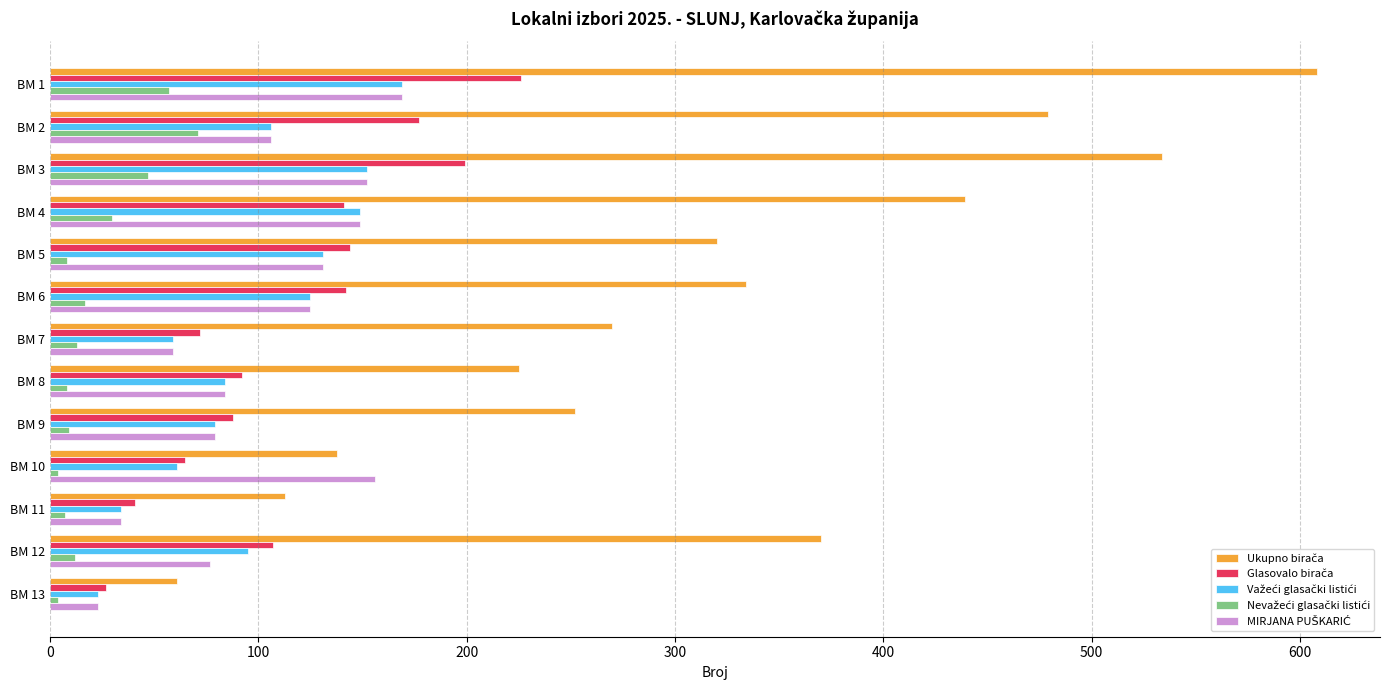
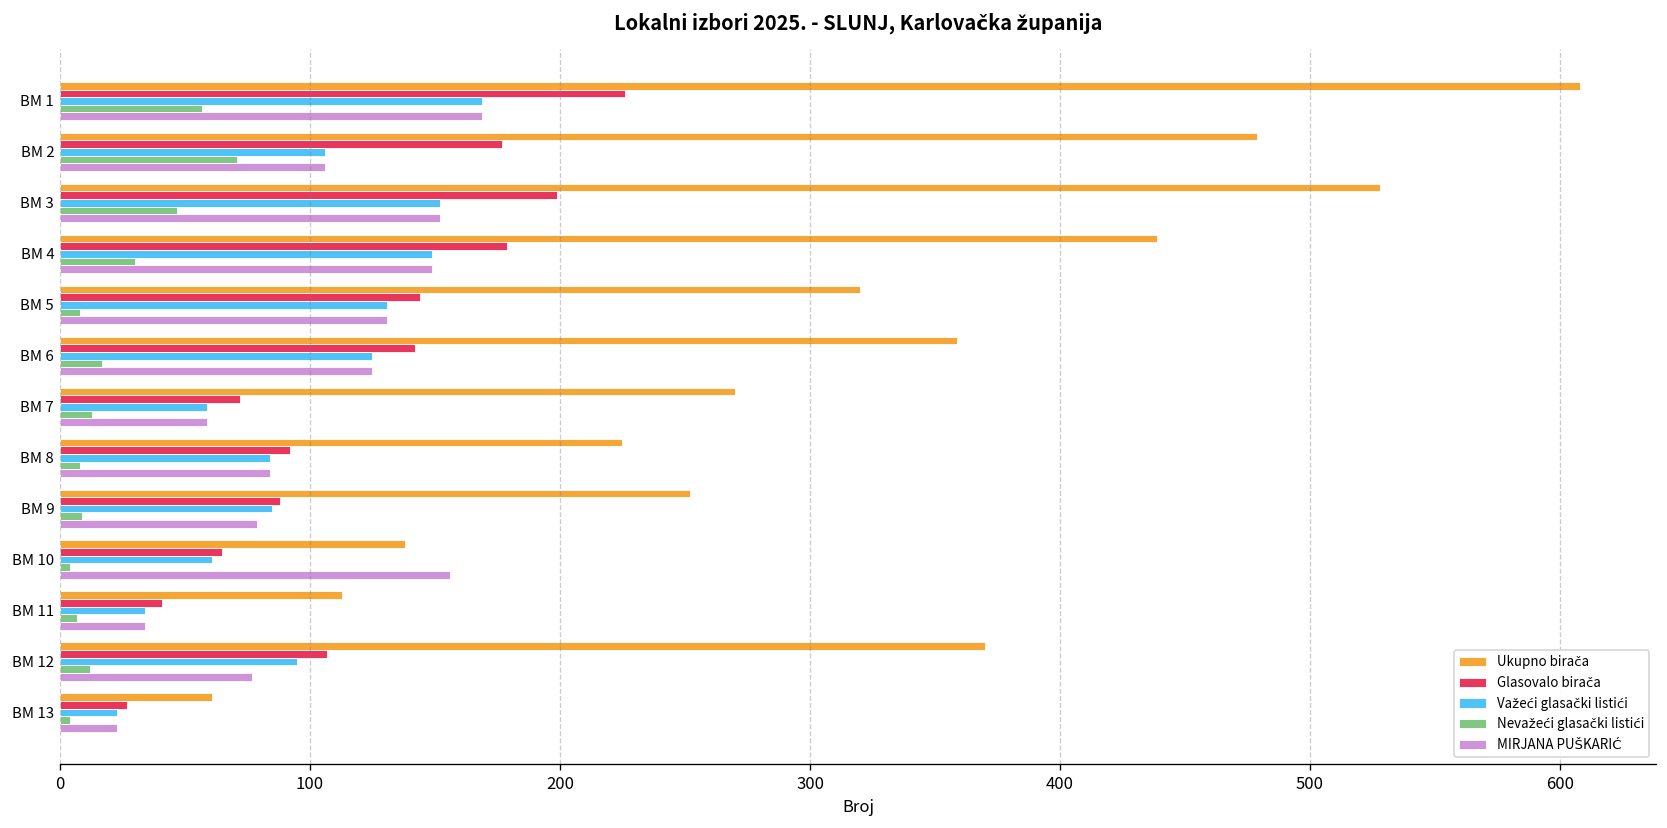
  {
    "Ukupno birača": {
      "BM 1": 608,
      "BM 2": 479,
-     "BM 3": 534,
+     "BM 3": 528,
      "BM 4": 439,
      "BM 5": 320,
-     "BM 6": 334,
+     "BM 6": 359,
      "BM 7": 270,
      "BM 8": 225,
      "BM 9": 252,
      "BM 10": 138,
      "BM 11": 113,
      "BM 12": 370,
      "BM 13": 61
    },
    "Glasovalo birača": {
      "BM 1": 226,
      "BM 2": 177,
      "BM 3": 199,
-     "BM 4": 141,
+     "BM 4": 179,
      "BM 5": 144,
      "BM 6": 142,
      "BM 7": 72,
      "BM 8": 92,
      "BM 9": 88,
      "BM 10": 65,
      "BM 11": 41,
      "BM 12": 107,
      "BM 13": 27
    },
    "Važeći glasački listići": {
      "BM 1": 169,
      "BM 2": 106,
      "BM 3": 152,
      "BM 4": 149,
      "BM 5": 131,
      "BM 6": 125,
      "BM 7": 59,
      "BM 8": 84,
-     "BM 9": 79,
+     "BM 9": 85,
      "BM 10": 61,
      "BM 11": 34,
      "BM 12": 95,
      "BM 13": 23
    },
    "Nevažeći glasački listići": {
      "BM 1": 57,
      "BM 2": 71,
      "BM 3": 47,
      "BM 4": 30,
      "BM 5": 8,
      "BM 6": 17,
      "BM 7": 13,
      "BM 8": 8,
      "BM 9": 9,
      "BM 10": 4,
      "BM 11": 7,
      "BM 12": 12,
      "BM 13": 4
    },
    "MIRJANA PUŠKARIĆ": {
      "BM 1": 169,
      "BM 2": 106,
      "BM 3": 152,
      "BM 4": 149,
      "BM 5": 131,
      "BM 6": 125,
      "BM 7": 59,
      "BM 8": 84,
      "BM 9": 79,
      "BM 10": 156,
      "BM 11": 34,
      "BM 12": 77,
      "BM 13": 23
    }
  }
